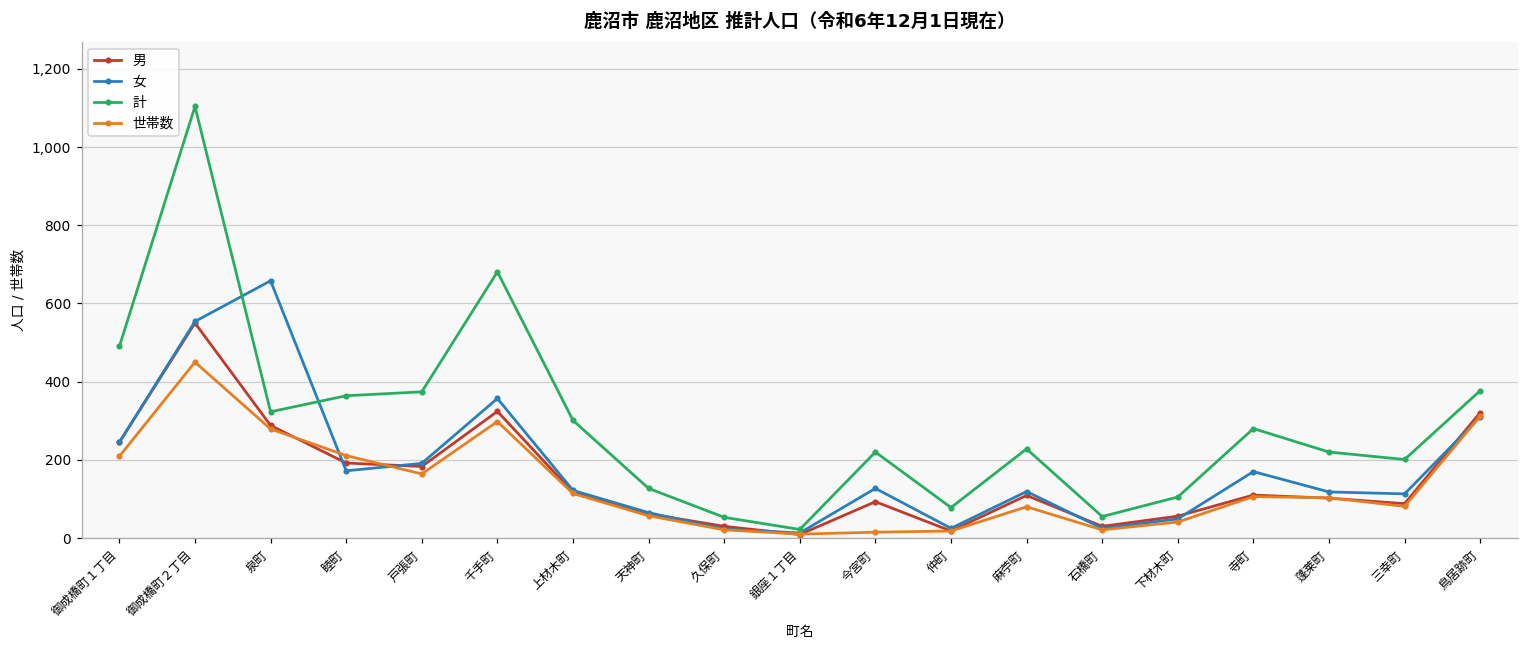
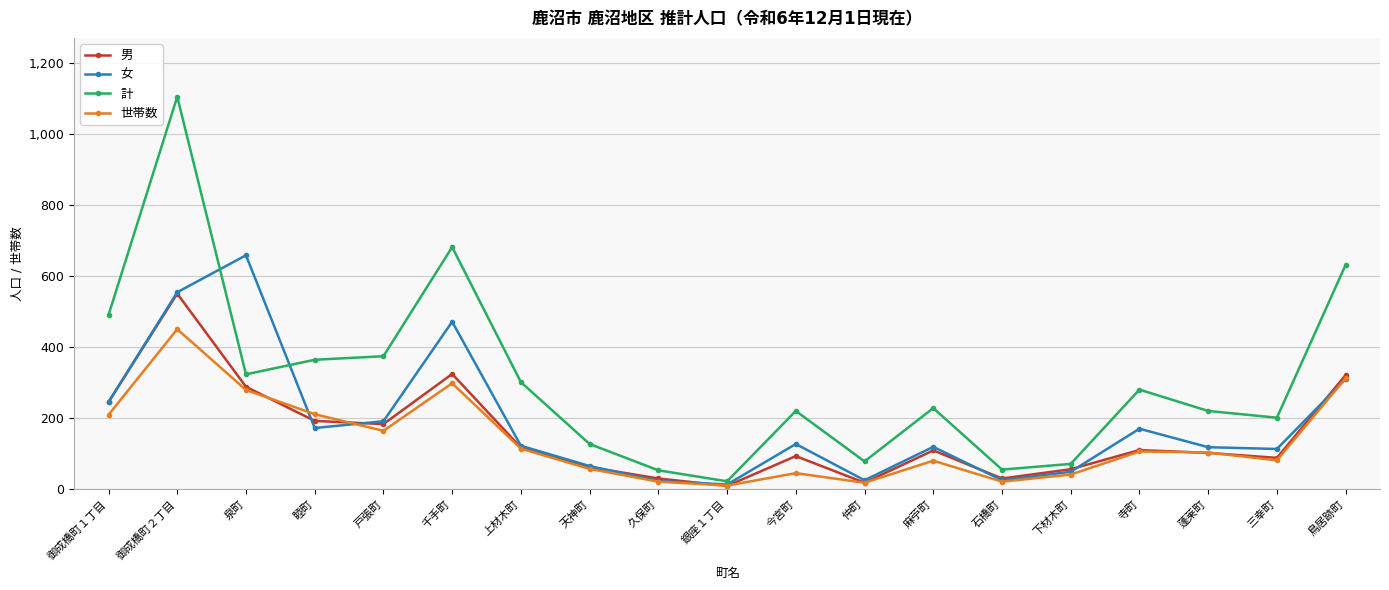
  {
    "男": {
      "泉町": "290",
      "睦町": "190",
      "戸張町": "180",
      "千手町": "320",
      "今宮町": "90",
      "麻苧町": "110",
      "鳥居跡町": "320"
    },
    "女": {
      "泉町": "660",
      "睦町": "170",
      "戸張町": "190",
-     "千手町": "360",
+     "千手町": "470",
      "今宮町": "130",
      "麻苧町": "120",
      "寺町": "170",
      "蓬莱町": "120",
      "三幸町": "110"
    },
    "計": {
      "御成橋町１丁目": "490",
      "御成橋町２丁目": "1,100",
      "泉町": "320",
      "睦町": "360",
      "戸張町": "370",
      "千手町": "680",
      "上材木町": "300",
      "天神町": "130",
      "久保町": "50",
      "銀座１丁目": "20",
      "今宮町": "220",
      "仲町": "80",
      "麻苧町": "230",
      "石橋町": "60",
-     "下材木町": "110",
+     "下材木町": "70",
      "寺町": "280",
      "蓬莱町": "220",
      "三幸町": "200",
-     "鳥居跡町": "380"
+     "鳥居跡町": "630"
    },
    "世帯数": {
      "御成橋町１丁目": "210",
      "御成橋町２丁目": "450",
      "泉町": "280",
      "睦町": "210",
      "戸張町": "160",
      "千手町": "300",
-     "今宮町": "20",
+     "今宮町": "50",
      "麻苧町": "80",
      "下材木町": "40"
    }
  }
